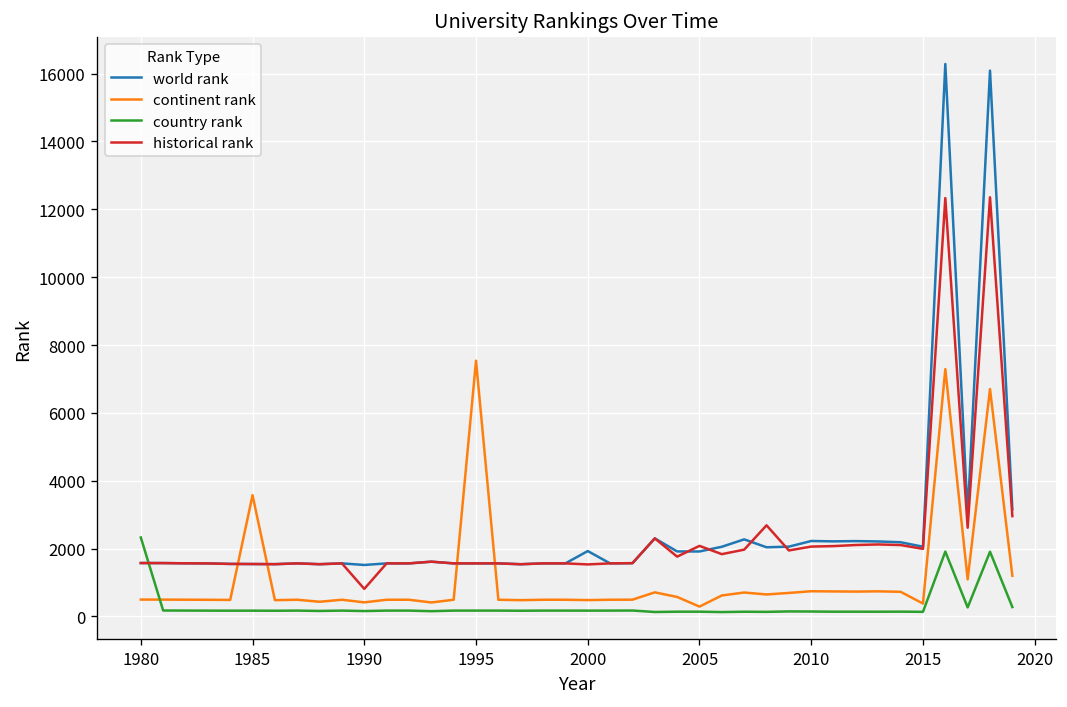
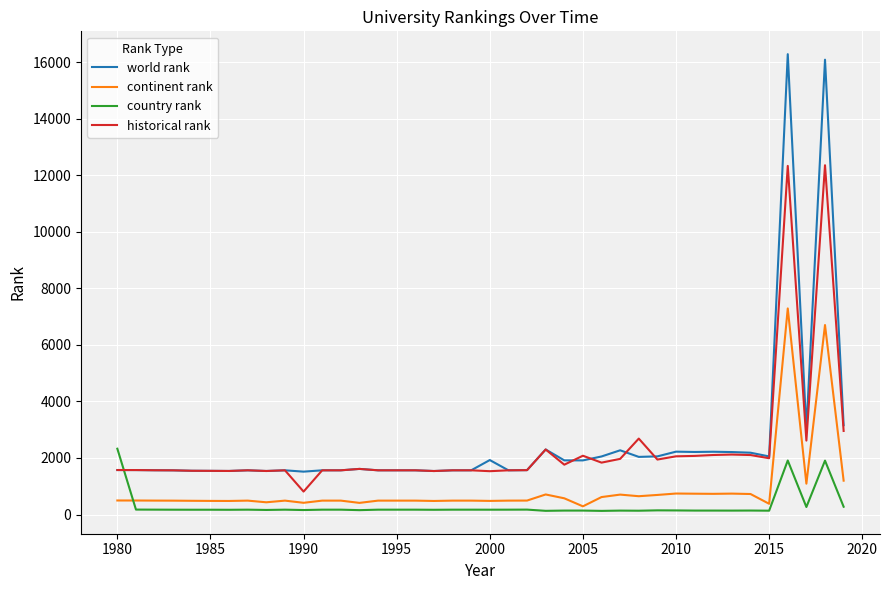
  {
    "world rank": {
      "1990": 1500,
      "2000": 1900,
      "2005": 1900,
      "2010": 2200
    },
    "continent rank": {
      "1980": 500,
-     "1985": 3600,
+     "1985": 500,
      "1990": 400,
-     "1995": 7500,
+     "1995": 500,
      "2000": 500,
      "2005": 300,
      "2010": 700,
      "2015": 400
    },
    "country rank": {
      "1980": 2300,
      "1985": 200,
      "1990": 200,
      "1995": 200,
      "2000": 200,
      "2005": 100,
      "2010": 100,
      "2015": 100
    },
    "historical rank": {
      "1990": 800,
      "2000": 1500,
      "2005": 2100,
      "2010": 2100
    }
  }
